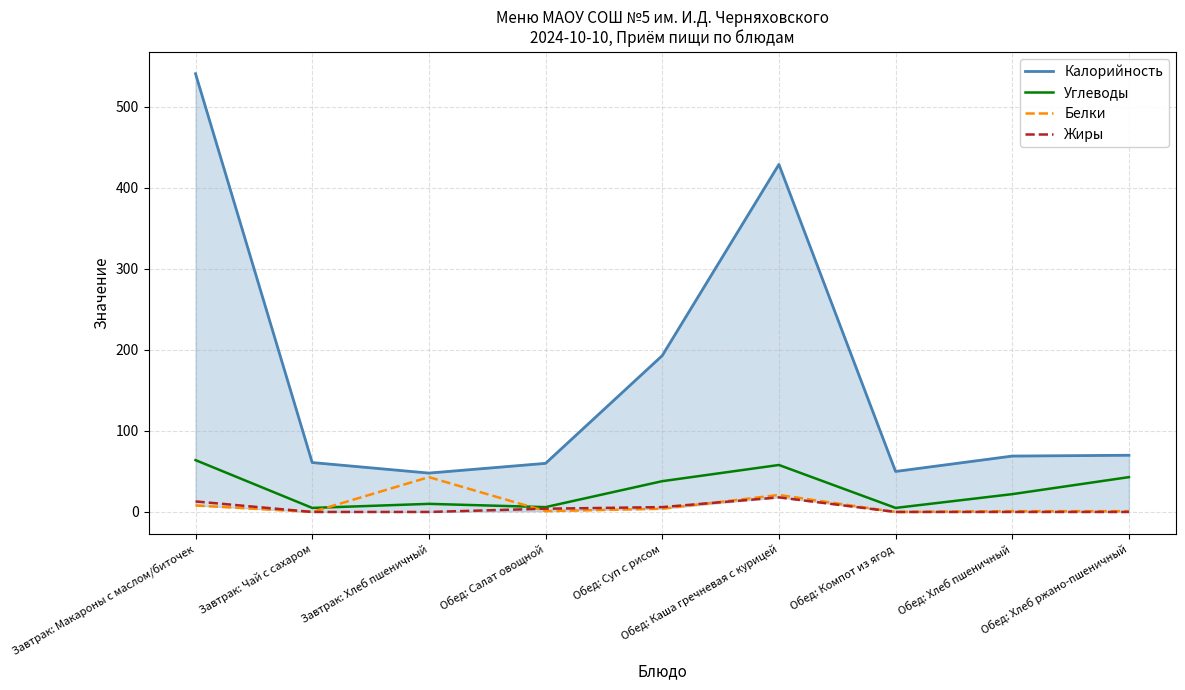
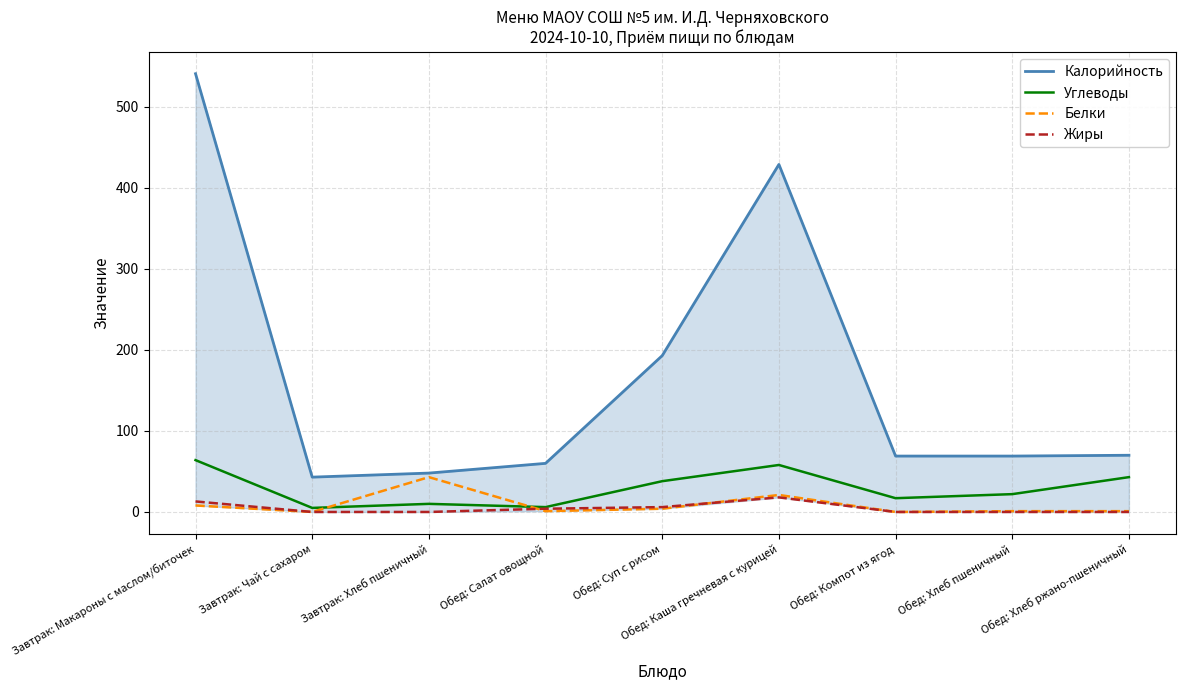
  {
    "Калорийность": {
      "Завтрак: Макароны с маслом/биточек": 540,
-     "Завтрак: Чай с сахаром": 60,
+     "Завтрак: Чай с сахаром": 40,
      "Завтрак: Хлеб пшеничный": 50,
      "Обед: Салат овощной": 60,
      "Обед: Суп с рисом": 190,
      "Обед: Каша гречневая с курицей": 430,
-     "Обед: Компот из ягод": 50,
+     "Обед: Компот из ягод": 70,
      "Обед: Хлеб пшеничный": 70,
      "Обед: Хлеб ржано-пшеничный": 70
    },
    "Углеводы": {
      "Завтрак: Макароны с маслом/биточек": 60,
      "Завтрак: Чай с сахаром": 10,
      "Завтрак: Хлеб пшеничный": 10,
      "Обед: Суп с рисом": 40,
      "Обед: Каша гречневая с курицей": 60,
-     "Обед: Компот из ягод": 10,
+     "Обед: Компот из ягод": 20,
      "Обед: Хлеб пшеничный": 20,
      "Обед: Хлеб ржано-пшеничный": 40
    },
    "Белки": {
      "Завтрак: Макароны с маслом/биточек": 10,
      "Завтрак: Хлеб пшеничный": 40
    },
    "Жиры": {
      "Завтрак: Макароны с маслом/биточек": 10,
      "Завтрак: Хлеб пшеничный": 0
    }
  }
